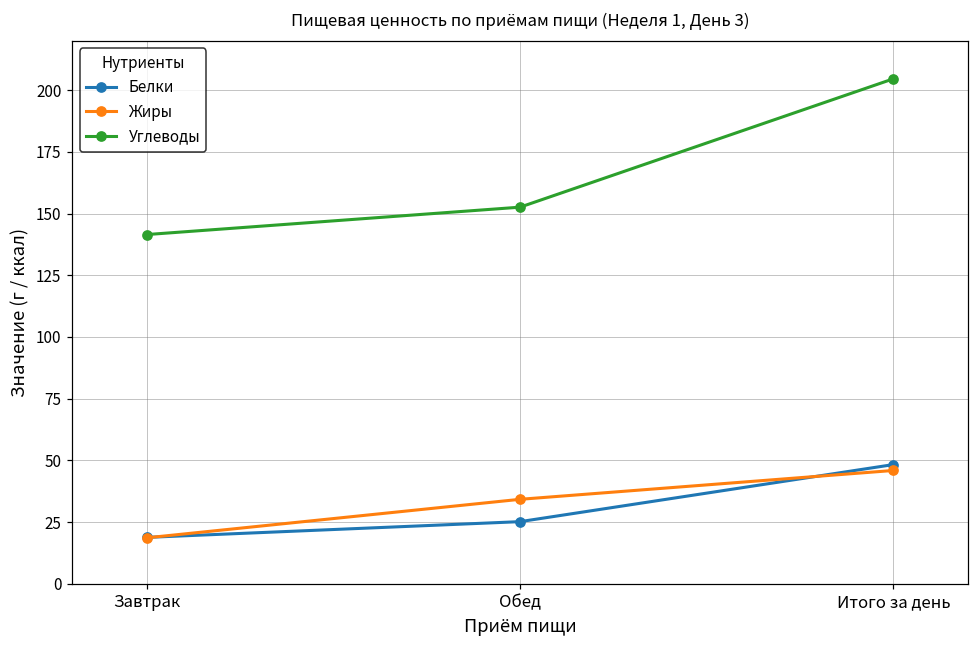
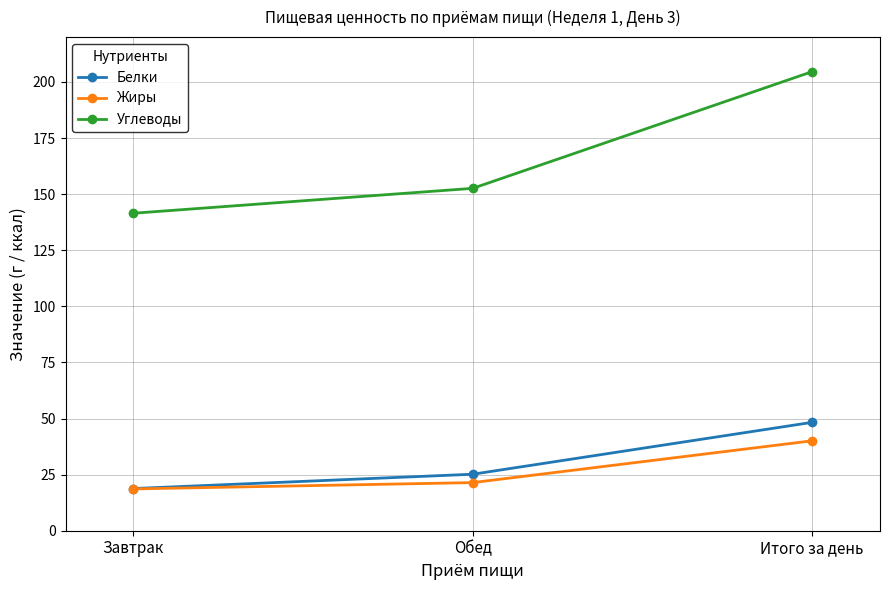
  {
    "Белки": {
      "Обед": 25,
      "Итого за день": 48
    },
    "Жиры": {
-     "Обед": 34,
-     "Итого за день": 46
+     "Обед": 21,
+     "Итого за день": 40
    },
    "Углеводы": {
      "Завтрак": 142,
      "Обед": 153,
      "Итого за день": 205
    }
  }
